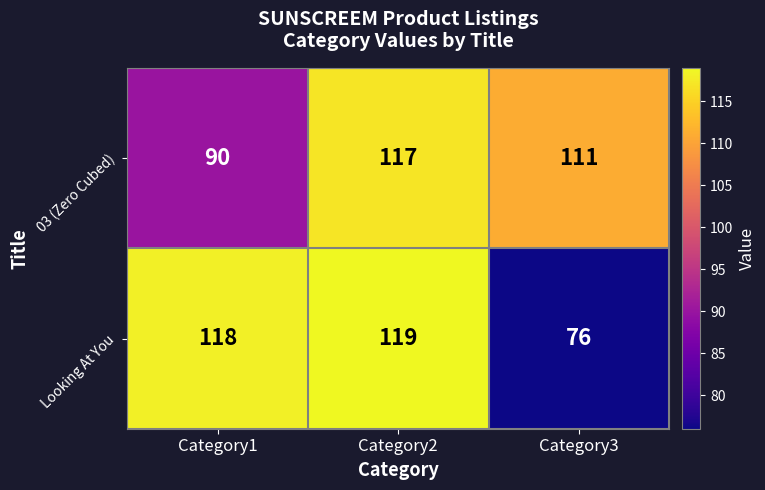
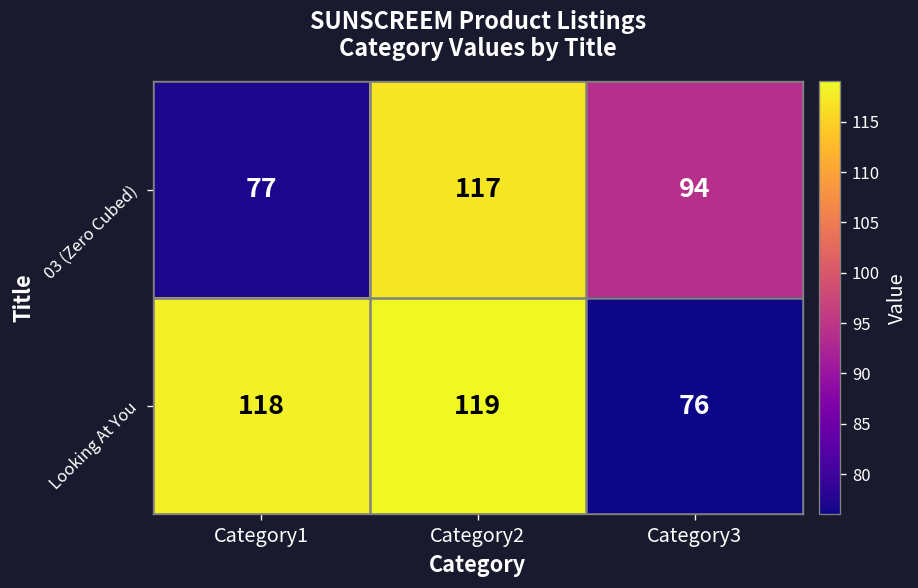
  {
    "03 (Zero Cubed)": {
-     "Category1": 90,
+     "Category1": 77,
      "Category2": 117,
-     "Category3": 111
+     "Category3": 94
    },
    "Looking At You": {
      "Category1": 118,
      "Category2": 119,
      "Category3": 76
    }
  }
